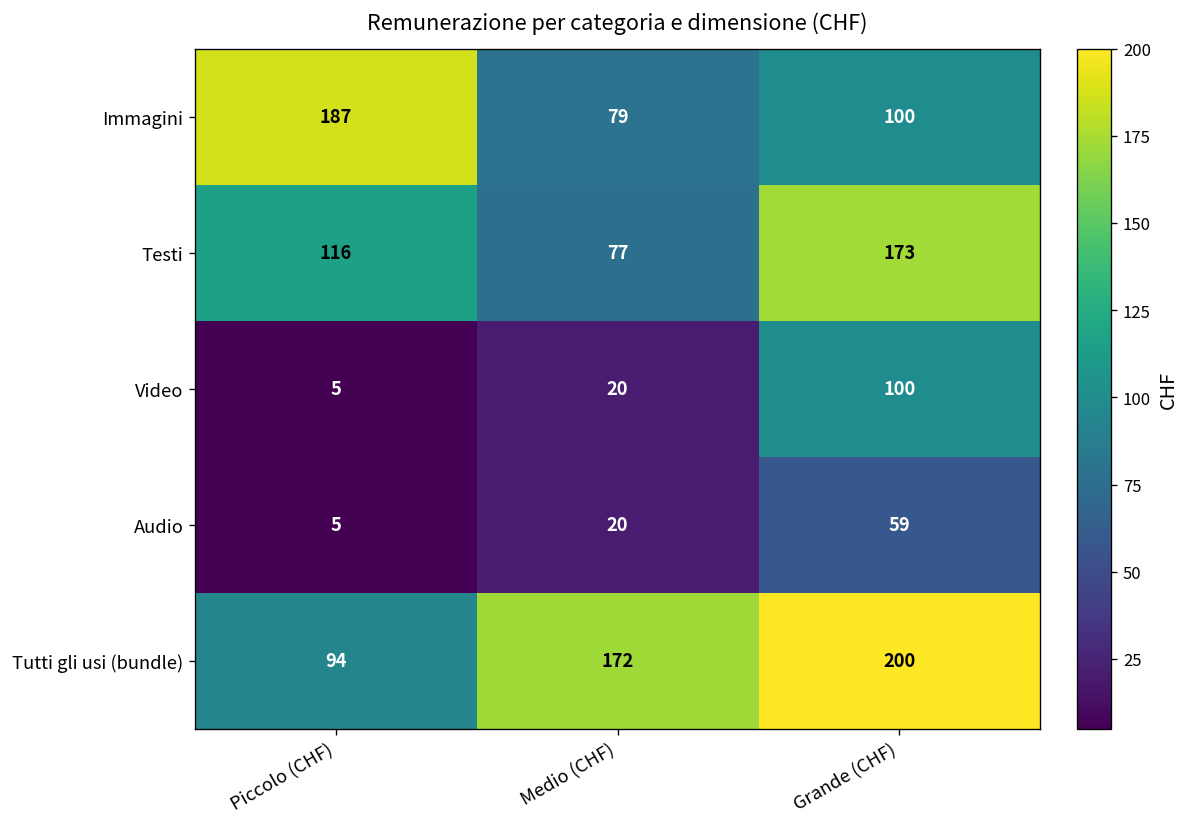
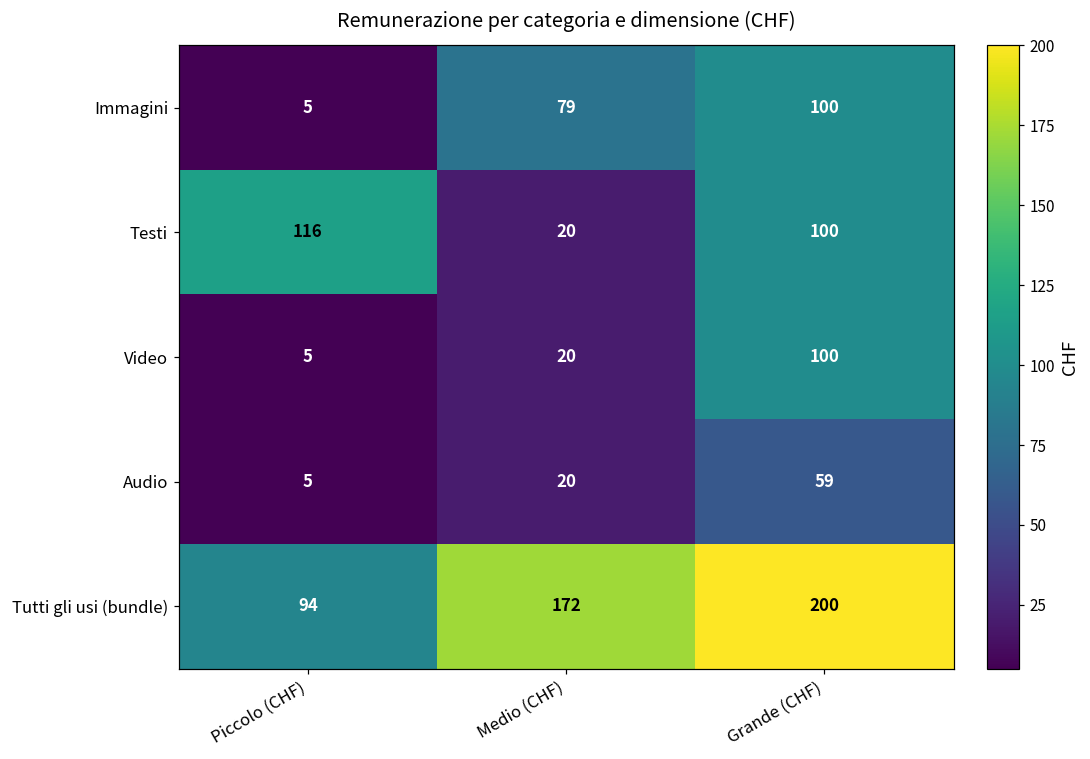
  {
    "Immagini": {
-     "Piccolo (CHF)": 187,
+     "Piccolo (CHF)": 5,
      "Medio (CHF)": 79,
      "Grande (CHF)": 100
    },
    "Testi": {
      "Piccolo (CHF)": 116,
-     "Medio (CHF)": 77,
-     "Grande (CHF)": 173
+     "Medio (CHF)": 20,
+     "Grande (CHF)": 100
    },
    "Video": {
      "Piccolo (CHF)": 5,
      "Medio (CHF)": 20,
      "Grande (CHF)": 100
    },
    "Audio": {
      "Piccolo (CHF)": 5,
      "Medio (CHF)": 20,
      "Grande (CHF)": 59
    },
    "Tutti gli usi (bundle)": {
      "Piccolo (CHF)": 94,
      "Medio (CHF)": 172,
      "Grande (CHF)": 200
    }
  }
